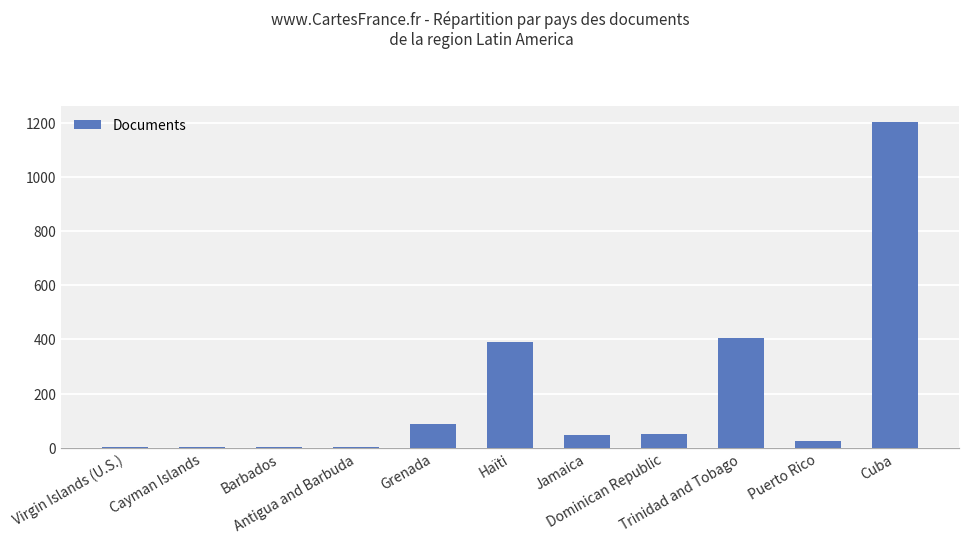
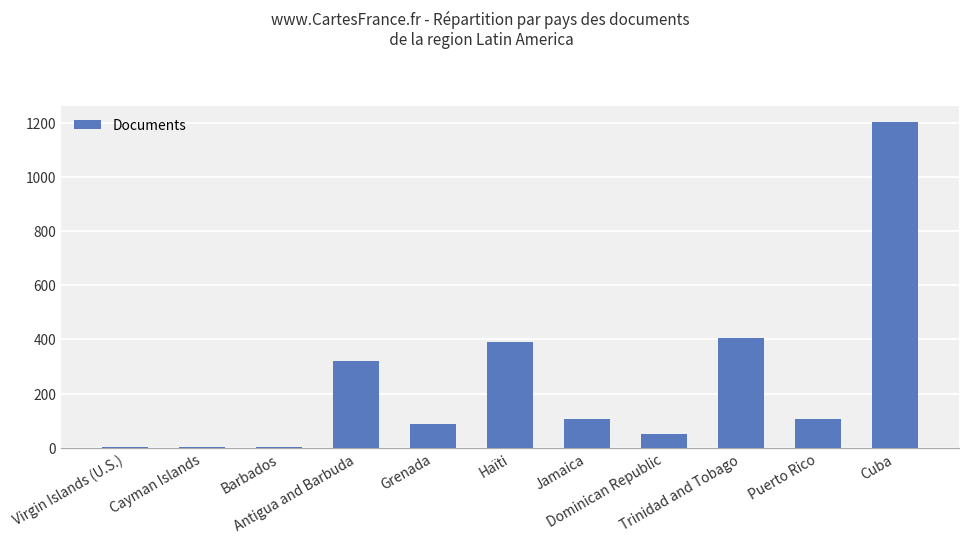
  {
-   "Antigua and Barbuda": 0,
+   "Antigua and Barbuda": 320,
    "Grenada": 90,
    "Haïti": 390,
-   "Jamaica": 50,
+   "Jamaica": 110,
    "Dominican Republic": 50,
    "Trinidad and Tobago": 410,
-   "Puerto Rico": 30,
+   "Puerto Rico": 110,
    "Cuba": 1200
  }
